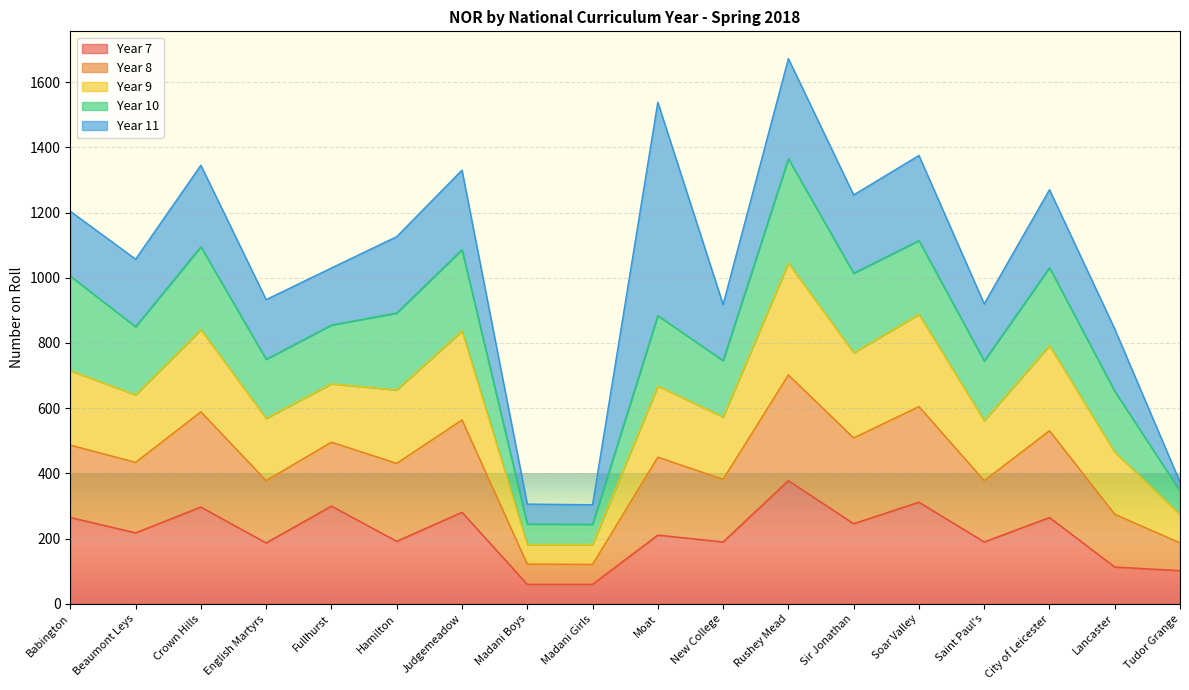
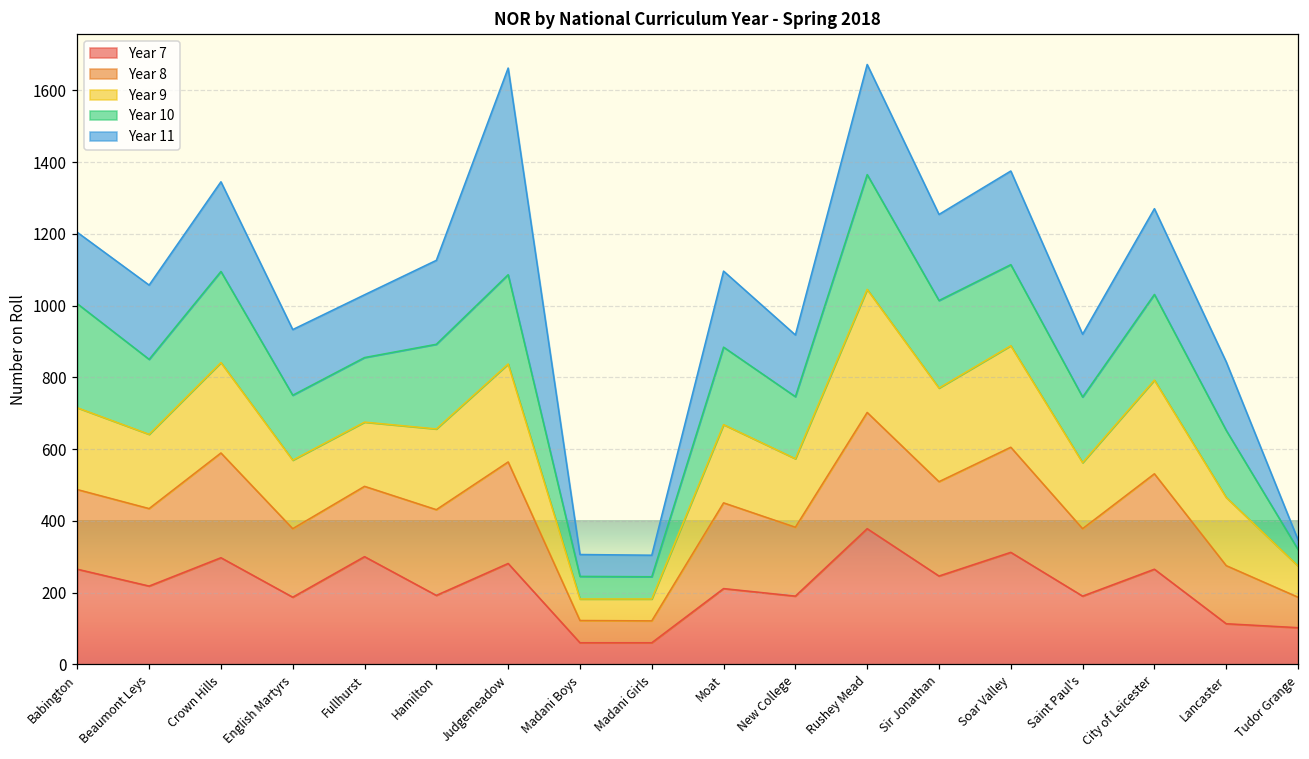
  {
    "Year 9": {
      "Babington": 230,
      "Beaumont Leys": 210,
      "Crown Hills": 250,
      "English Martyrs": 190,
      "Fullhurst": 180,
      "Hamilton": 230,
      "Judgemeadow": 270,
      "Madani Boys": 60,
      "Madani Girls": 60,
      "Moat": 220,
      "New College": 190,
      "Rushey Mead": 340,
      "Sir Jonathan": 260,
      "Soar Valley": 280,
      "Saint Paul's": 180,
      "City of Leicester": 260,
      "Lancaster": 190,
      "Tudor Grange": 90
    },
    "Year 10": {
      "Babington": 290,
      "Beaumont Leys": 210,
      "Crown Hills": 250,
      "English Martyrs": 180,
      "Fullhurst": 180,
      "Hamilton": 240,
      "Judgemeadow": 250,
      "Madani Boys": 60,
      "Madani Girls": 60,
      "Moat": 220,
      "New College": 170,
      "Rushey Mead": 320,
      "Sir Jonathan": 240,
      "Soar Valley": 230,
      "Saint Paul's": 180,
      "City of Leicester": 240,
      "Lancaster": 190,
-     "Tudor Grange": 70
+     "Tudor Grange": 50
    },
    "Year 11": {
      "Babington": 200,
      "Beaumont Leys": 210,
      "Crown Hills": 250,
      "English Martyrs": 180,
      "Fullhurst": 180,
      "Hamilton": 230,
-     "Judgemeadow": 240,
+     "Judgemeadow": 580,
      "Madani Boys": 60,
      "Madani Girls": 60,
-     "Moat": 650,
+     "Moat": 210,
      "New College": 170,
      "Rushey Mead": 310,
      "Sir Jonathan": 240,
      "Soar Valley": 260,
      "Saint Paul's": 180,
      "City of Leicester": 240,
      "Lancaster": 190,
      "Tudor Grange": 30
    }
  }
